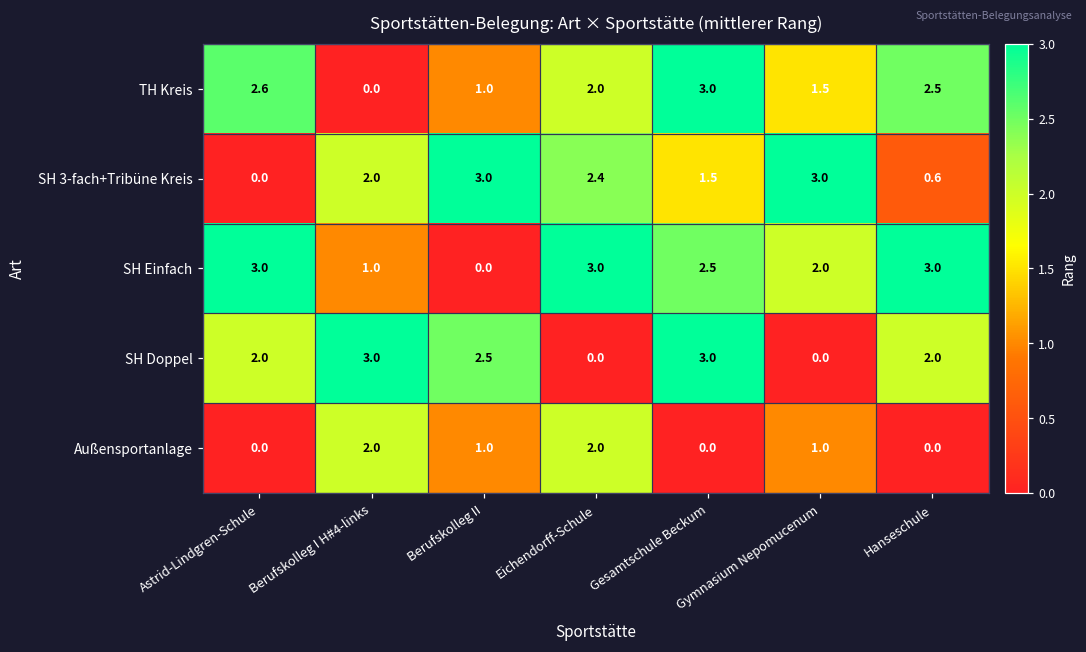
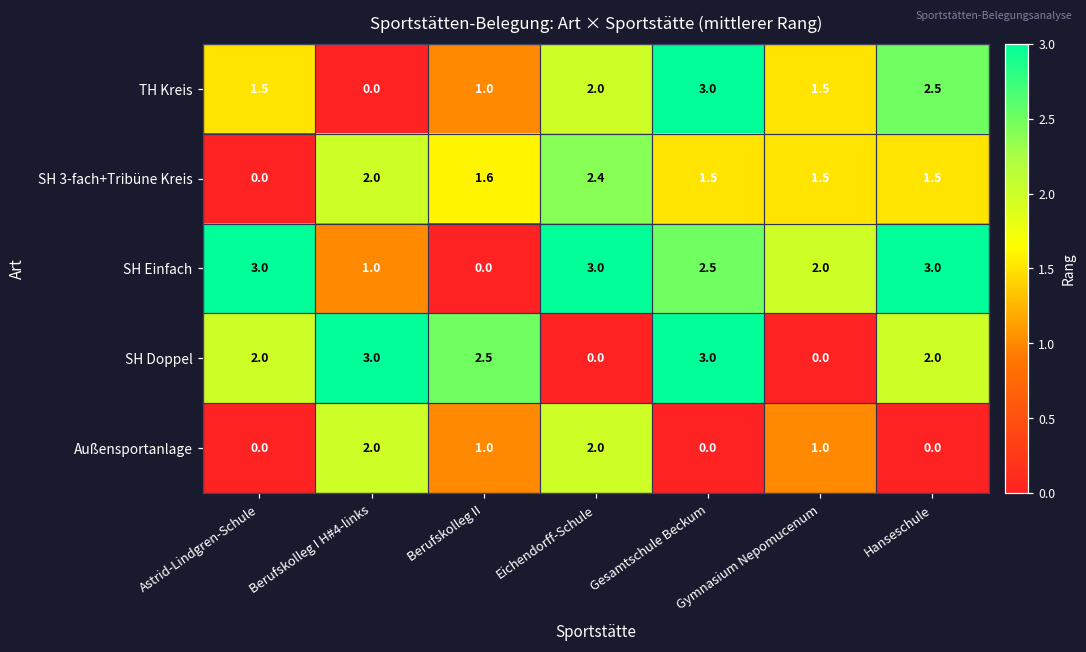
  {
    "TH Kreis": {
-     "Astrid-Lindgren-Schule": 2.6,
+     "Astrid-Lindgren-Schule": 1.5,
      "Berufskolleg I H#4-links": 0.0,
      "Berufskolleg II": 1.0,
      "Eichendorff-Schule": 2.0,
      "Gesamtschule Beckum": 3.0,
      "Gymnasium Nepomucenum": 1.5,
      "Hanseschule": 2.5
    },
    "SH 3-fach+Tribüne Kreis": {
      "Astrid-Lindgren-Schule": 0.0,
      "Berufskolleg I H#4-links": 2.0,
-     "Berufskolleg II": 3.0,
+     "Berufskolleg II": 1.6,
      "Eichendorff-Schule": 2.4,
      "Gesamtschule Beckum": 1.5,
-     "Gymnasium Nepomucenum": 3.0,
-     "Hanseschule": 0.6
+     "Gymnasium Nepomucenum": 1.5,
+     "Hanseschule": 1.5
    },
    "SH Einfach": {
      "Astrid-Lindgren-Schule": 3.0,
      "Berufskolleg I H#4-links": 1.0,
      "Berufskolleg II": 0.0,
      "Eichendorff-Schule": 3.0,
      "Gesamtschule Beckum": 2.5,
      "Gymnasium Nepomucenum": 2.0,
      "Hanseschule": 3.0
    },
    "SH Doppel": {
      "Astrid-Lindgren-Schule": 2.0,
      "Berufskolleg I H#4-links": 3.0,
      "Berufskolleg II": 2.5,
      "Eichendorff-Schule": 0.0,
      "Gesamtschule Beckum": 3.0,
      "Gymnasium Nepomucenum": 0.0,
      "Hanseschule": 2.0
    },
    "Außensportanlage": {
      "Astrid-Lindgren-Schule": 0.0,
      "Berufskolleg I H#4-links": 2.0,
      "Berufskolleg II": 1.0,
      "Eichendorff-Schule": 2.0,
      "Gesamtschule Beckum": 0.0,
      "Gymnasium Nepomucenum": 1.0,
      "Hanseschule": 0.0
    }
  }
